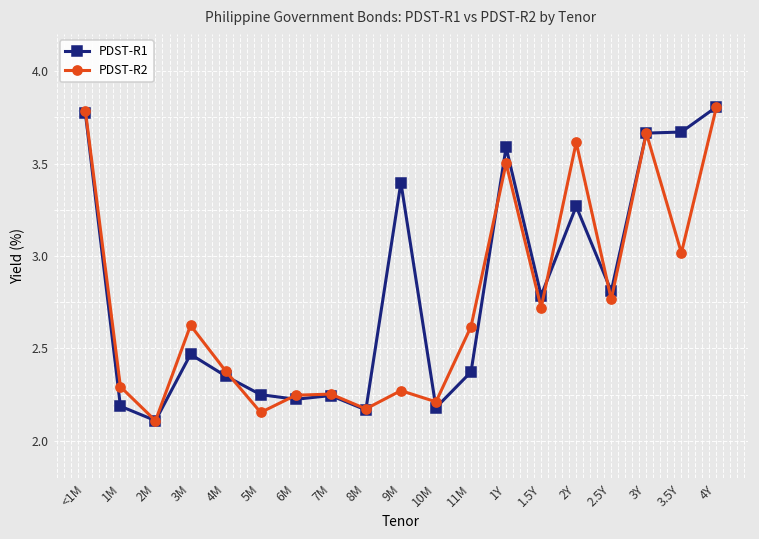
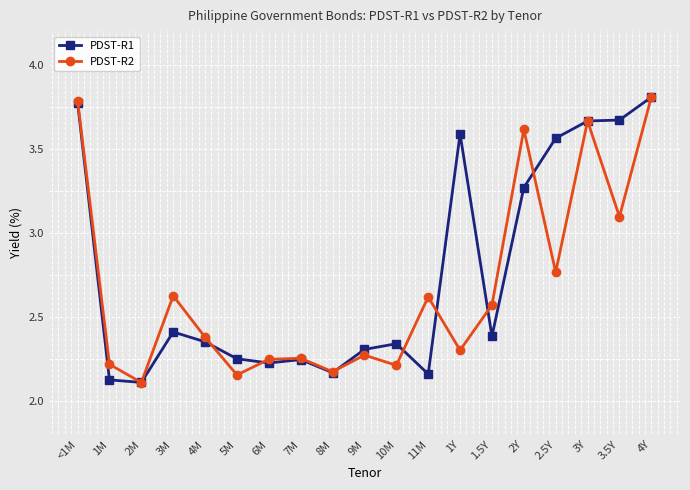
  {
    "PDST-R1": {
-     "1M": 2.19,
-     "3M": 2.47,
+     "1M": 2.12,
+     "3M": 2.41,
      "4M": 2.35,
      "5M": 2.25,
      "6M": 2.23,
-     "9M": 3.40,
-     "10M": 2.18,
-     "11M": 2.37,
+     "9M": 2.31,
+     "10M": 2.34,
+     "11M": 2.16,
      "1Y": 3.59,
-     "1.5Y": 2.79,
+     "1.5Y": 2.38,
      "2Y": 3.27,
-     "2.5Y": 2.81,
+     "2.5Y": 3.56,
      "3.5Y": 3.67
    },
    "PDST-R2": {
-     "1M": 2.29,
+     "1M": 2.22,
      "3M": 2.63,
      "4M": 2.38,
      "5M": 2.15,
      "6M": 2.25,
      "9M": 2.27,
      "10M": 2.21,
      "11M": 2.62,
-     "1Y": 3.50,
-     "1.5Y": 2.72,
+     "1Y": 2.30,
+     "1.5Y": 2.57,
      "2Y": 3.61,
      "2.5Y": 2.77,
-     "3.5Y": 3.02
+     "3.5Y": 3.10
    }
  }
